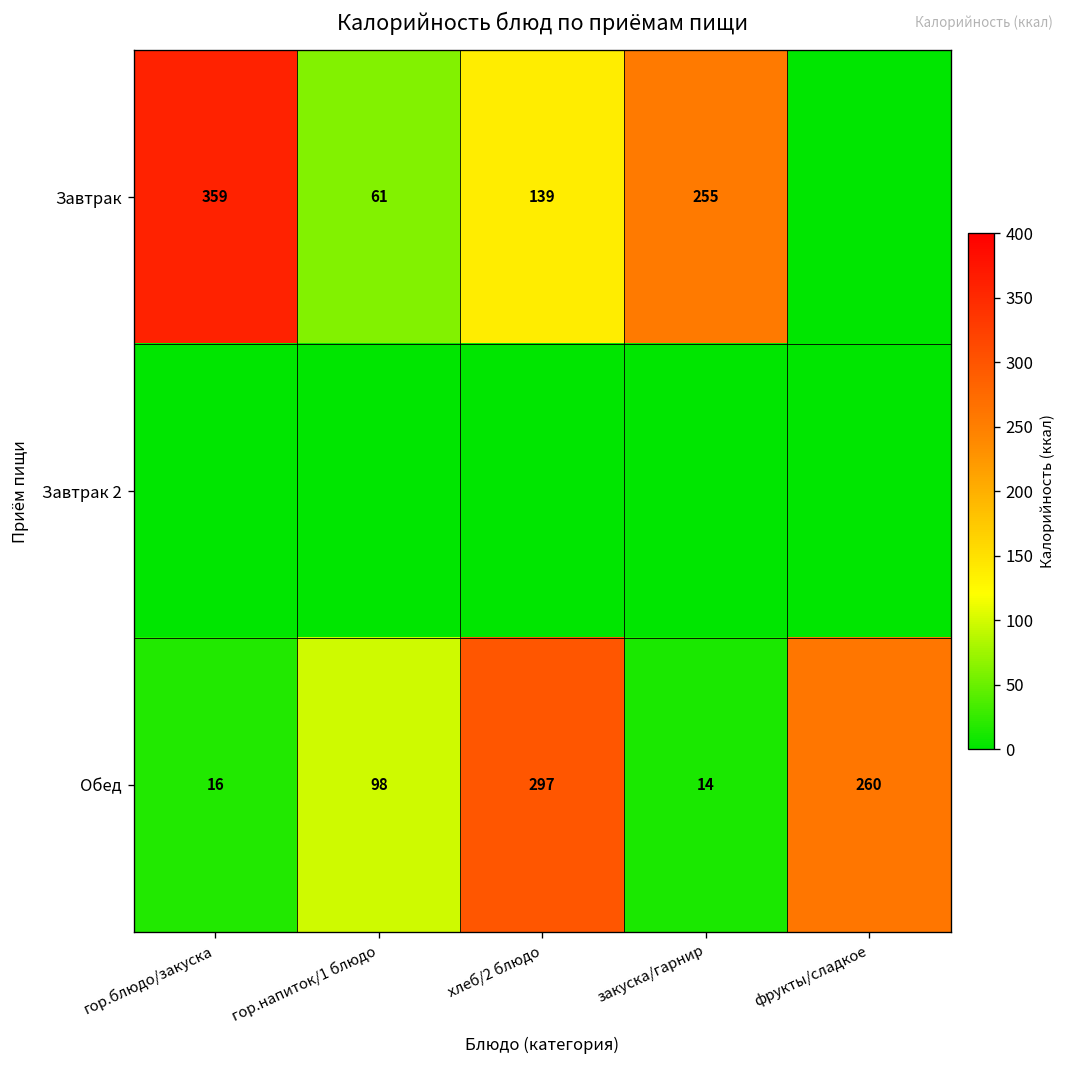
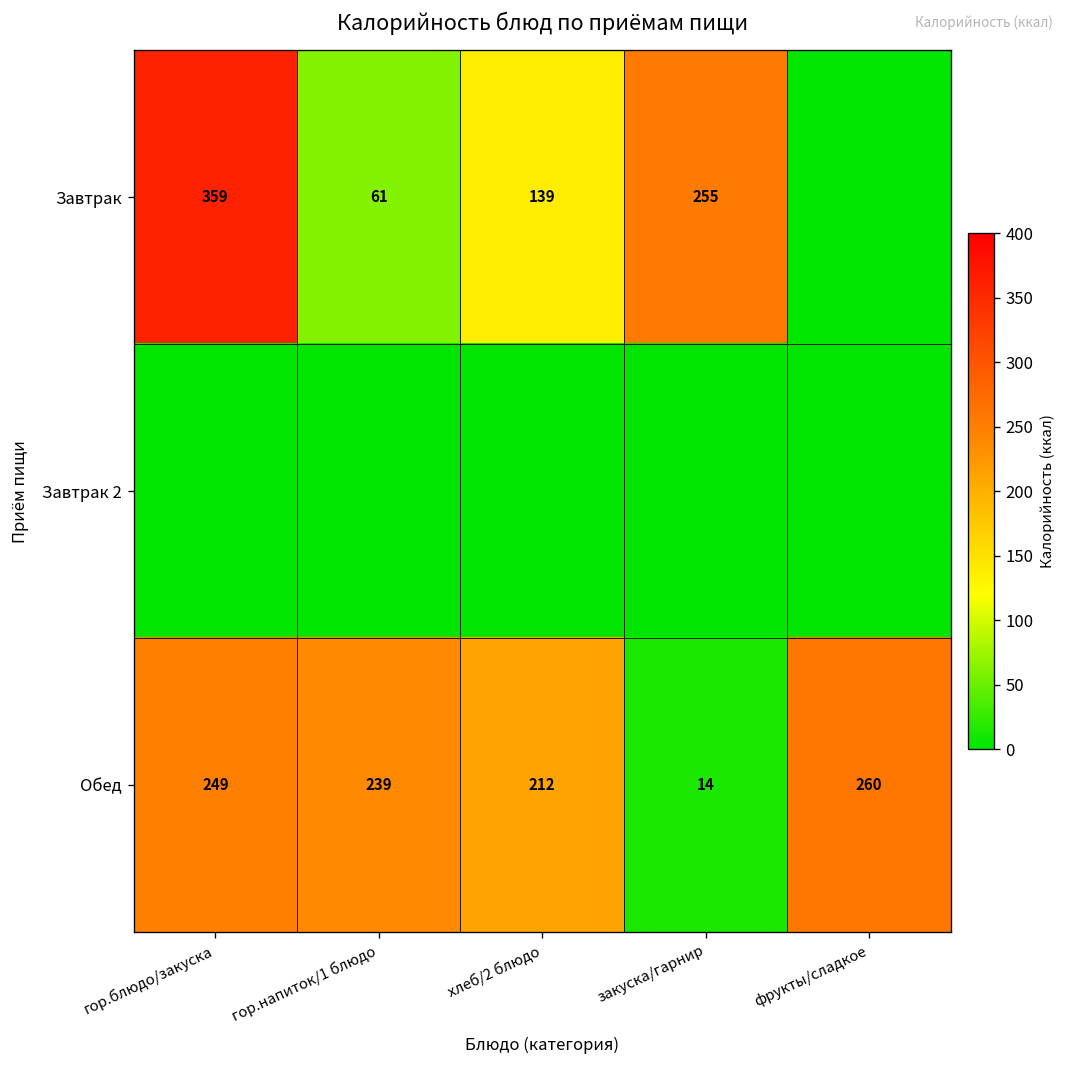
  {
    "Завтрак": {
      "гор.блюдо/закуска": 359,
      "гор.напиток/1 блюдо": 61,
      "хлеб/2 блюдо": 139,
      "закуска/гарнир": 255
    },
    "Обед": {
-     "гор.блюдо/закуска": 16,
-     "гор.напиток/1 блюдо": 98,
-     "хлеб/2 блюдо": 297,
+     "гор.блюдо/закуска": 249,
+     "гор.напиток/1 блюдо": 239,
+     "хлеб/2 блюдо": 212,
      "закуска/гарнир": 14,
      "фрукты/сладкое": 260
    }
  }
